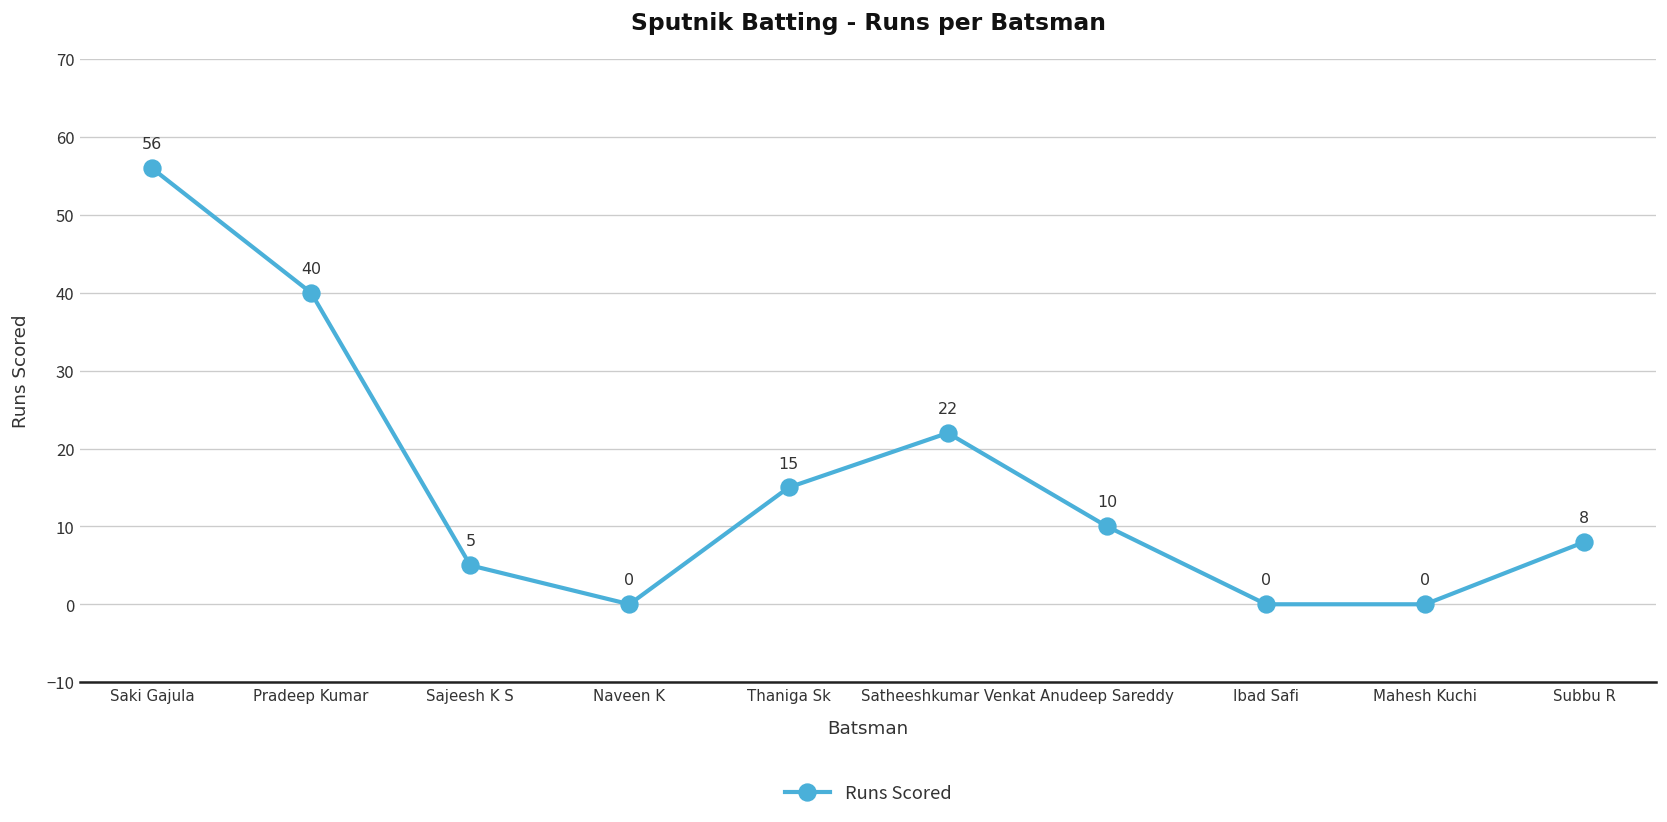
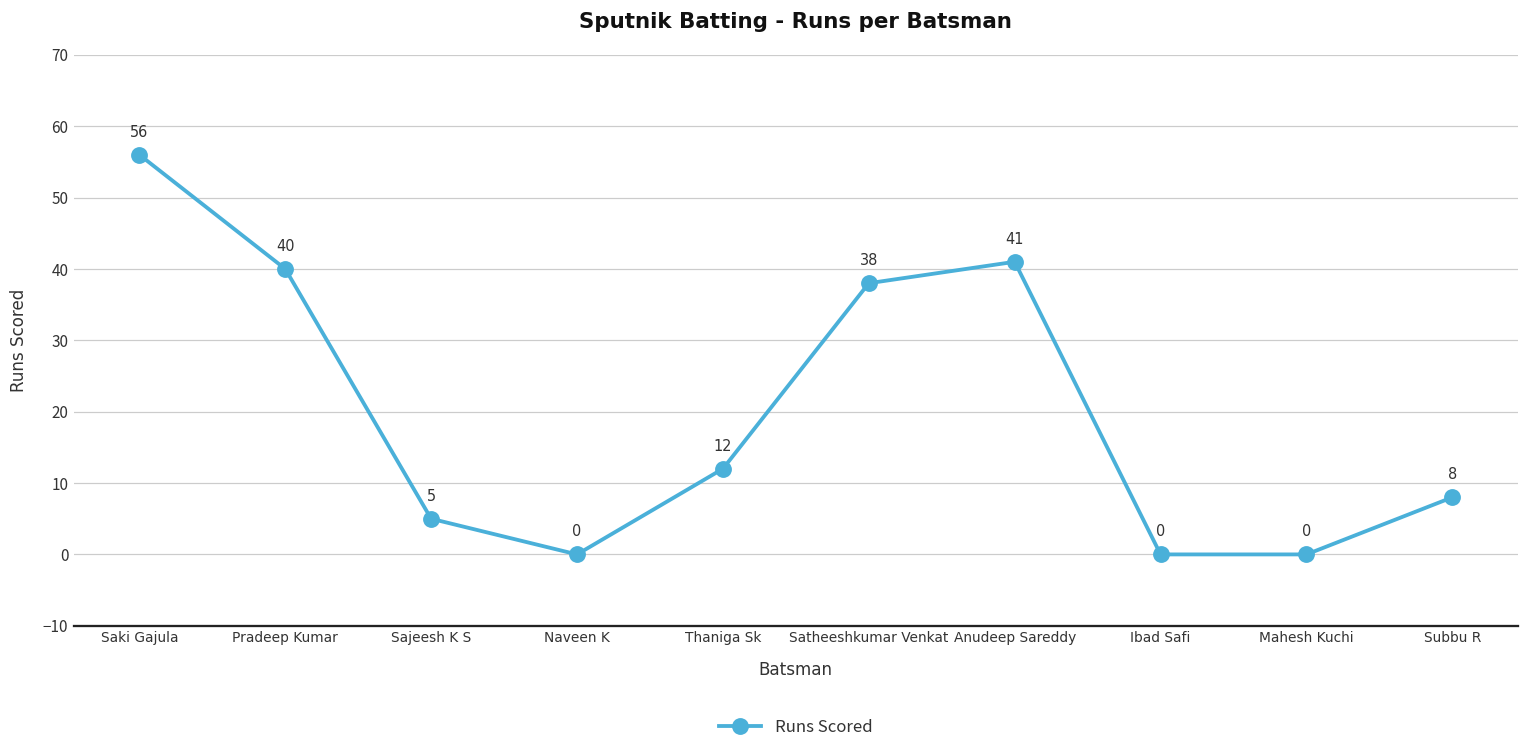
  {
    "Saki Gajula": 56,
    "Pradeep Kumar": 40,
    "Sajeesh K S": 5,
    "Naveen K": 0,
-   "Thaniga Sk": 15,
-   "Satheeshkumar Venkat": 22,
-   "Anudeep Sareddy": 10,
+   "Thaniga Sk": 12,
+   "Satheeshkumar Venkat": 38,
+   "Anudeep Sareddy": 41,
    "Ibad Safi": 0,
    "Mahesh Kuchi": 0,
    "Subbu R": 8
  }
